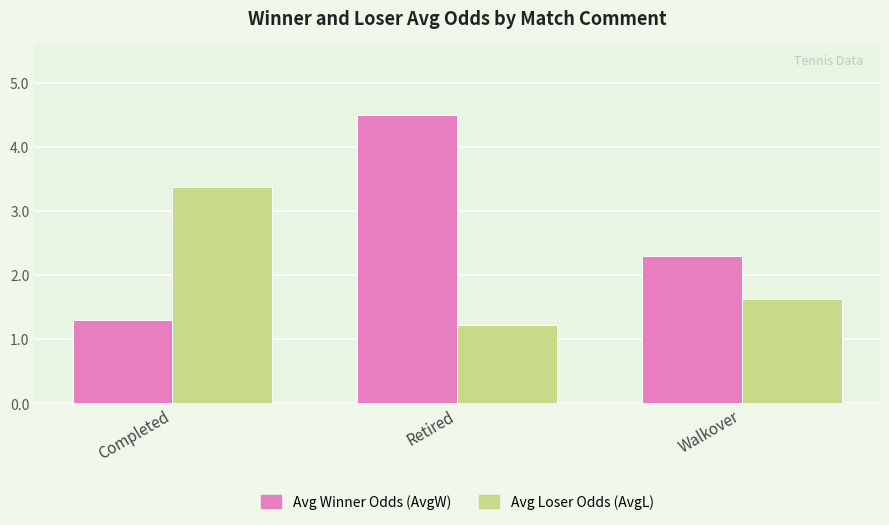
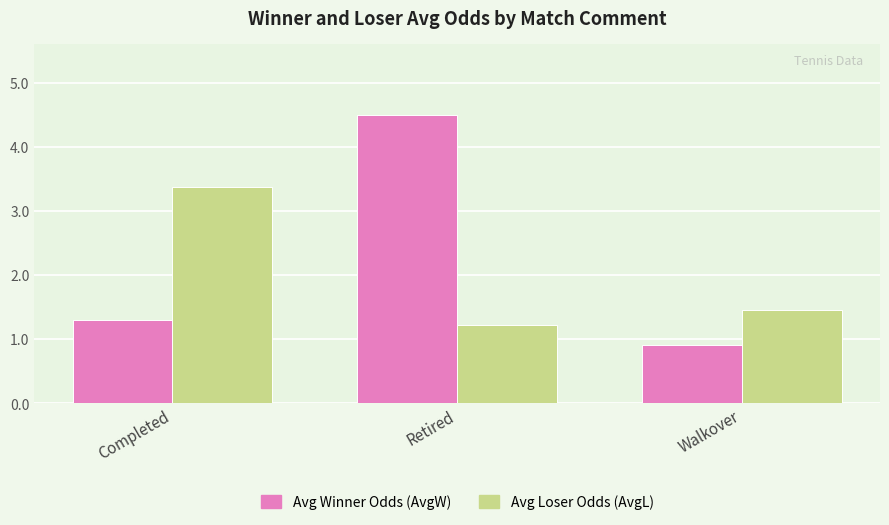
  {
    "Avg Winner Odds (AvgW)": {
      "Completed": 1.3,
      "Retired": 4.5,
-     "Walkover": 2.3
+     "Walkover": 0.9
    },
    "Avg Loser Odds (AvgL)": {
      "Completed": 3.4,
      "Retired": 1.2,
-     "Walkover": 1.6
+     "Walkover": 1.5
    }
  }
